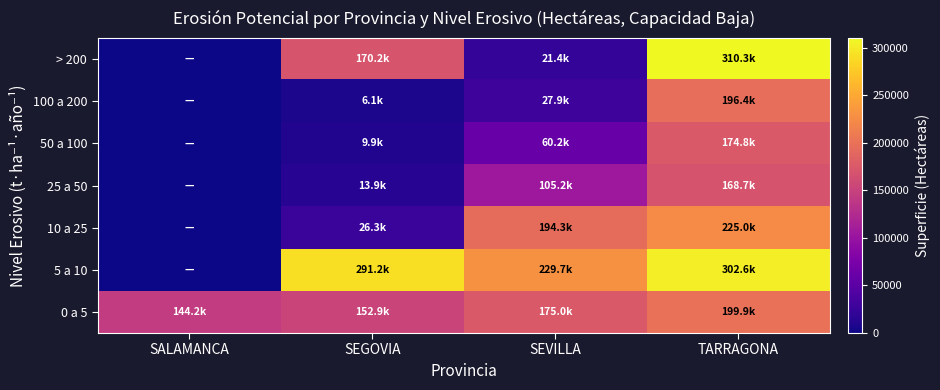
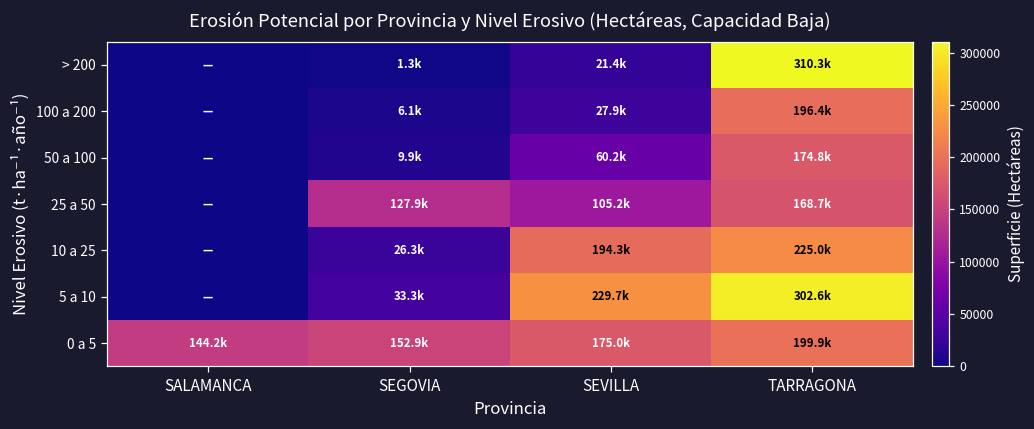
  {
    "> 200": {
-     "SEGOVIA": "170.2k",
+     "SEGOVIA": "1.3k",
      "SEVILLA": "21.4k",
      "TARRAGONA": "310.3k"
    },
    "100 a 200": {
      "SEGOVIA": "6.1k",
      "SEVILLA": "27.9k",
      "TARRAGONA": "196.4k"
    },
    "50 a 100": {
      "SEGOVIA": "9.9k",
      "SEVILLA": "60.2k",
      "TARRAGONA": "174.8k"
    },
    "25 a 50": {
-     "SEGOVIA": "13.9k",
+     "SEGOVIA": "127.9k",
      "SEVILLA": "105.2k",
      "TARRAGONA": "168.7k"
    },
    "10 a 25": {
      "SEGOVIA": "26.3k",
      "SEVILLA": "194.3k",
      "TARRAGONA": "225.0k"
    },
    "5 a 10": {
-     "SEGOVIA": "291.2k",
+     "SEGOVIA": "33.3k",
      "SEVILLA": "229.7k",
      "TARRAGONA": "302.6k"
    },
    "0 a 5": {
      "SALAMANCA": "144.2k",
      "SEGOVIA": "152.9k",
      "SEVILLA": "175.0k",
      "TARRAGONA": "199.9k"
    }
  }
